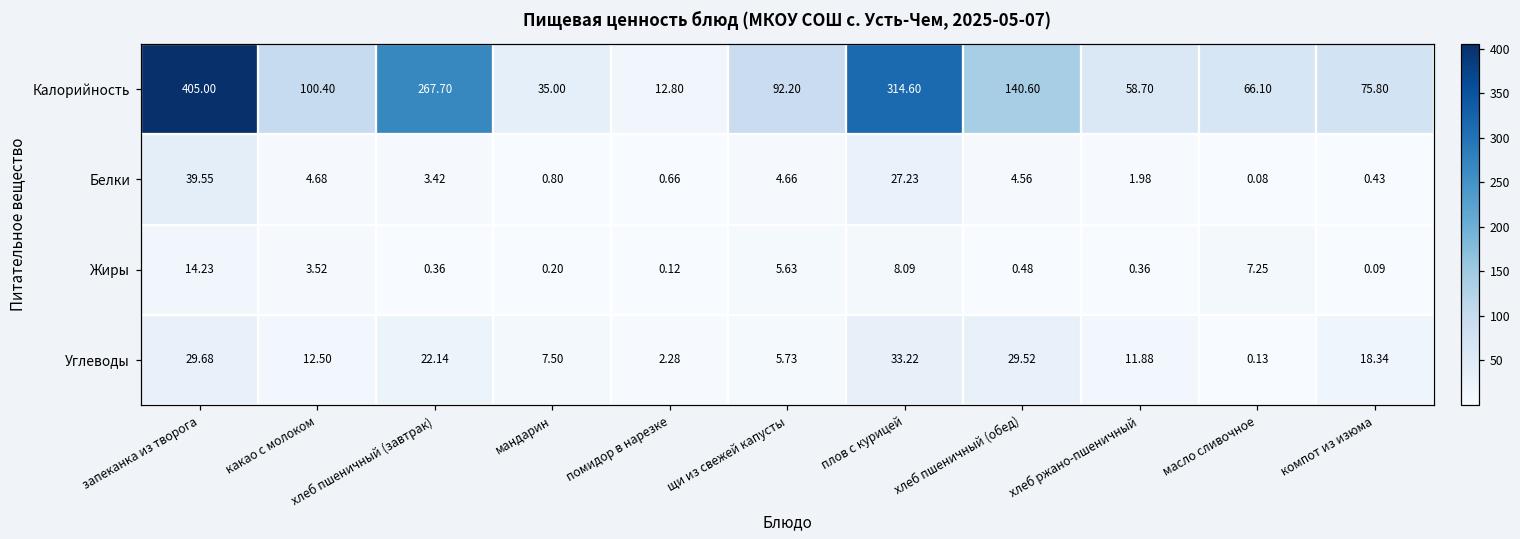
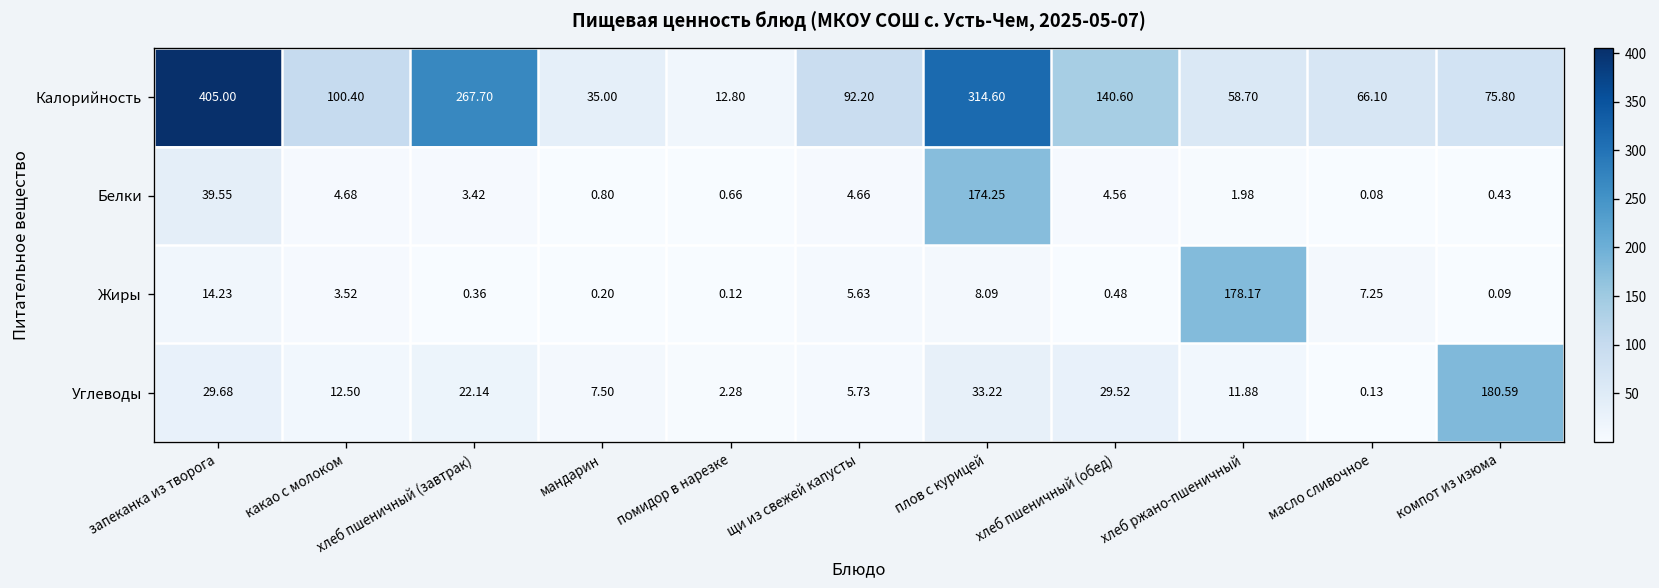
  {
    "Калорийность": {
      "запеканка из творога": 405.00,
      "какао с молоком": 100.40,
      "хлеб пшеничный (завтрак)": 267.70,
      "мандарин": 35.00,
      "помидор в нарезке": 12.80,
      "щи из свежей капусты": 92.20,
      "плов с курицей": 314.60,
      "хлеб пшеничный (обед)": 140.60,
      "хлеб ржано-пшеничный": 58.70,
      "масло сливочное": 66.10,
      "компот из изюма": 75.80
    },
    "Белки": {
      "запеканка из творога": 39.55,
      "какао с молоком": 4.68,
      "хлеб пшеничный (завтрак)": 3.42,
      "мандарин": 0.80,
      "помидор в нарезке": 0.66,
      "щи из свежей капусты": 4.66,
-     "плов с курицей": 27.23,
+     "плов с курицей": 174.25,
      "хлеб пшеничный (обед)": 4.56,
      "хлеб ржано-пшеничный": 1.98,
      "масло сливочное": 0.08,
      "компот из изюма": 0.43
    },
    "Жиры": {
      "запеканка из творога": 14.23,
      "какао с молоком": 3.52,
      "хлеб пшеничный (завтрак)": 0.36,
      "мандарин": 0.20,
      "помидор в нарезке": 0.12,
      "щи из свежей капусты": 5.63,
      "плов с курицей": 8.09,
      "хлеб пшеничный (обед)": 0.48,
-     "хлеб ржано-пшеничный": 0.36,
+     "хлеб ржано-пшеничный": 178.17,
      "масло сливочное": 7.25,
      "компот из изюма": 0.09
    },
    "Углеводы": {
      "запеканка из творога": 29.68,
      "какао с молоком": 12.50,
      "хлеб пшеничный (завтрак)": 22.14,
      "мандарин": 7.50,
      "помидор в нарезке": 2.28,
      "щи из свежей капусты": 5.73,
      "плов с курицей": 33.22,
      "хлеб пшеничный (обед)": 29.52,
      "хлеб ржано-пшеничный": 11.88,
      "масло сливочное": 0.13,
-     "компот из изюма": 18.34
+     "компот из изюма": 180.59
    }
  }
